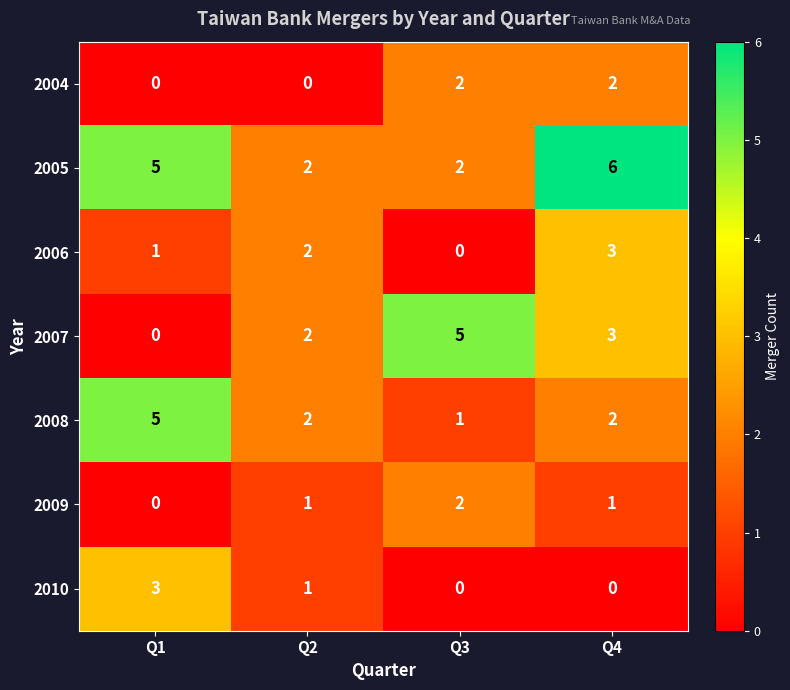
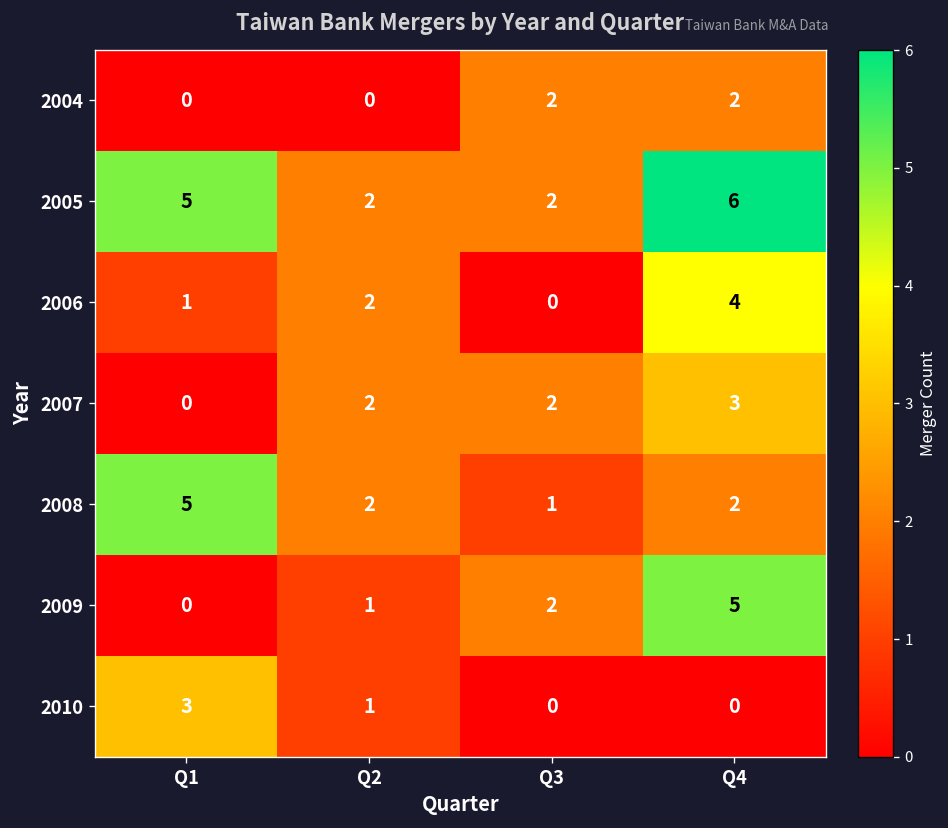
  {
    "2004": {
      "Q1": 0,
      "Q2": 0,
      "Q3": 2,
      "Q4": 2
    },
    "2005": {
      "Q1": 5,
      "Q2": 2,
      "Q3": 2,
      "Q4": 6
    },
    "2006": {
      "Q1": 1,
      "Q2": 2,
      "Q3": 0,
-     "Q4": 3
+     "Q4": 4
    },
    "2007": {
      "Q1": 0,
      "Q2": 2,
-     "Q3": 5,
+     "Q3": 2,
      "Q4": 3
    },
    "2008": {
      "Q1": 5,
      "Q2": 2,
      "Q3": 1,
      "Q4": 2
    },
    "2009": {
      "Q1": 0,
      "Q2": 1,
      "Q3": 2,
-     "Q4": 1
+     "Q4": 5
    },
    "2010": {
      "Q1": 3,
      "Q2": 1,
      "Q3": 0,
      "Q4": 0
    }
  }
